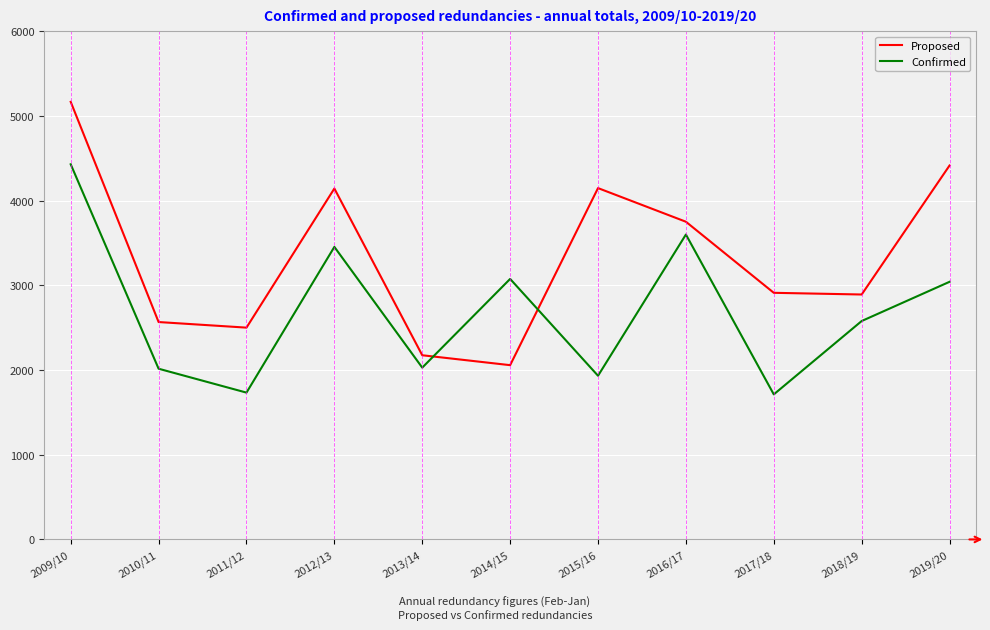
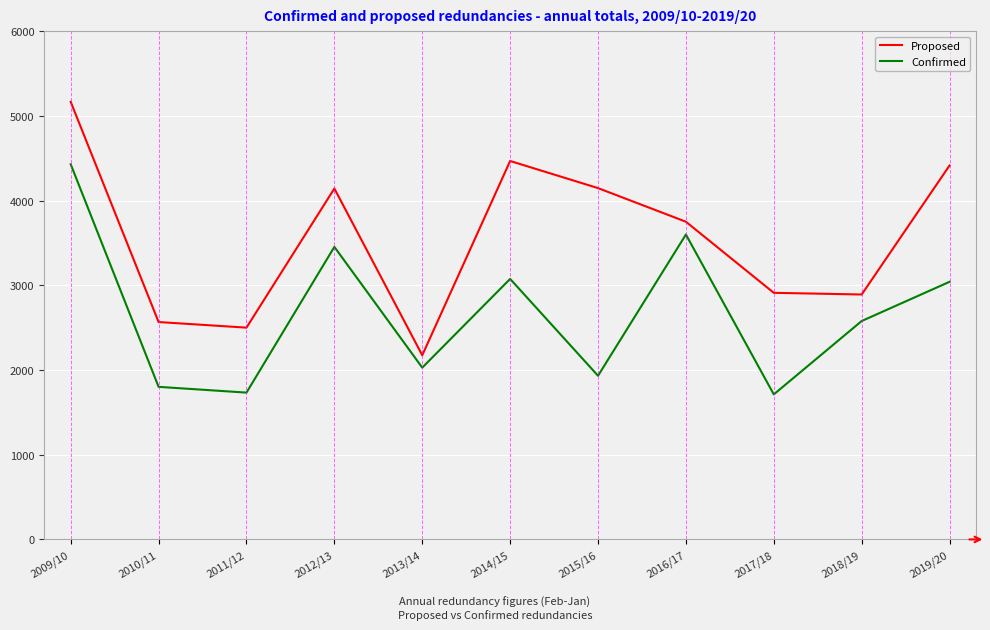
  {
    "Proposed": {
      "2009/10": 5200,
      "2010/11": 2600,
      "2011/12": 2500,
      "2012/13": 4100,
      "2013/14": 2200,
-     "2014/15": 2100,
+     "2014/15": 4500,
      "2015/16": 4100,
      "2016/17": 3800,
      "2017/18": 2900,
      "2018/19": 2900,
      "2019/20": 4400
    },
    "Confirmed": {
      "2009/10": 4400,
-     "2010/11": 2000,
+     "2010/11": 1800,
      "2011/12": 1700,
      "2012/13": 3500,
      "2013/14": 2000,
      "2014/15": 3100,
      "2015/16": 1900,
      "2016/17": 3600,
      "2017/18": 1700,
      "2018/19": 2600,
      "2019/20": 3000
    }
  }
